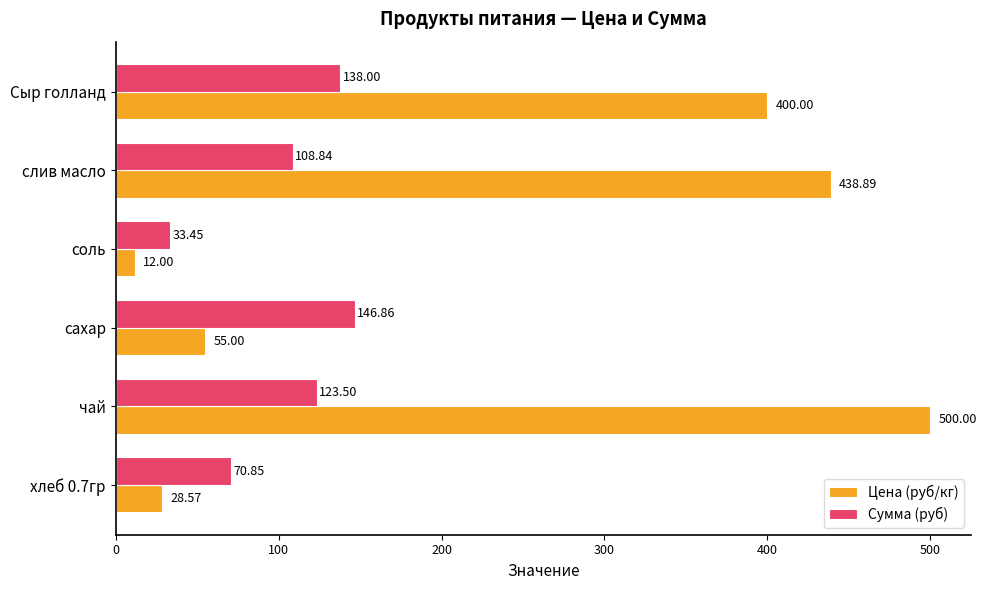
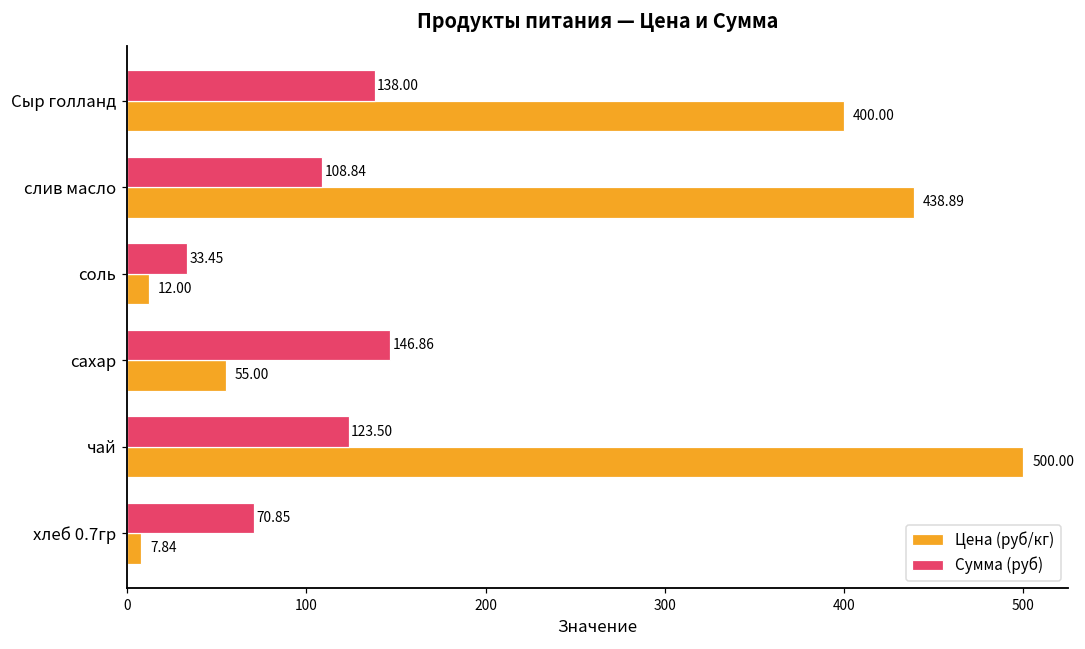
  {
    "Цена (руб/кг)": {
      "Сыр голланд": 400.00,
      "слив масло": 438.89,
      "соль": 12.00,
      "сахар": 55.00,
      "чай": 500.00,
-     "хлеб 0.7гр": 28.57
+     "хлеб 0.7гр": 7.84
    },
    "Сумма (руб)": {
      "Сыр голланд": 138.00,
      "слив масло": 108.84,
      "соль": 33.45,
      "сахар": 146.86,
      "чай": 123.50,
      "хлеб 0.7гр": 70.85
    }
  }
